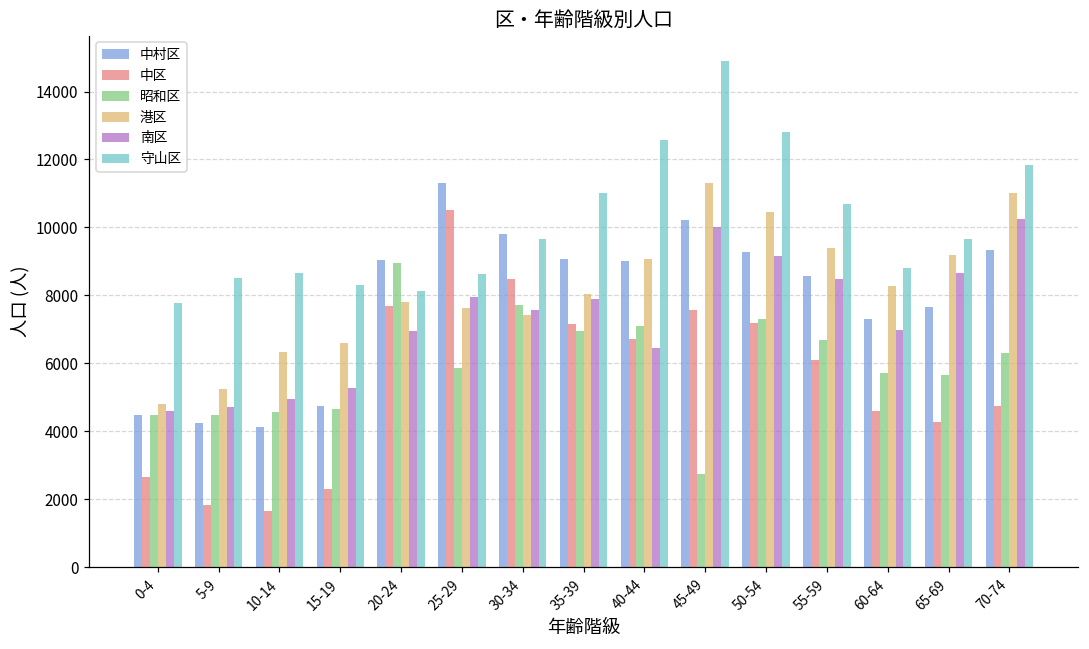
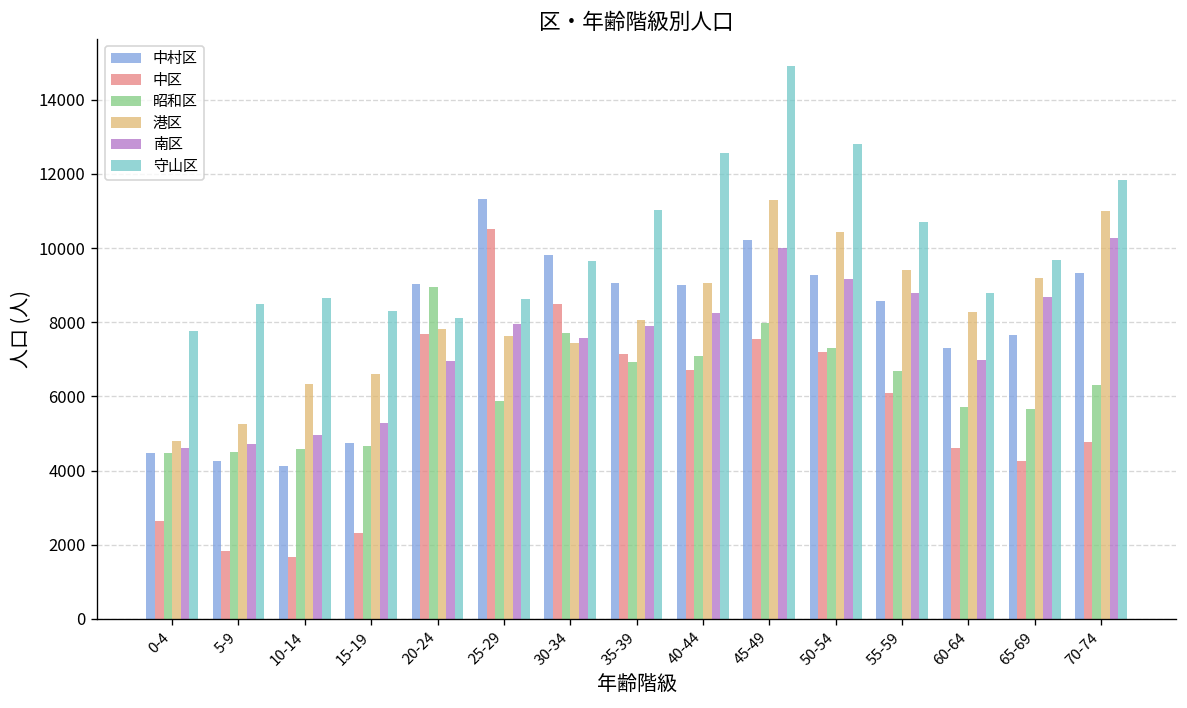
  {
    "昭和区": {
      "0-4": 4500,
      "5-9": 4500,
      "10-14": 4600,
      "15-19": 4700,
      "20-24": 9000,
      "25-29": 5900,
      "30-34": 7700,
      "35-39": 6900,
      "40-44": 7100,
-     "45-49": 2700,
+     "45-49": 8000,
      "50-54": 7300,
      "55-59": 6700,
      "60-64": 5700,
      "65-69": 5700,
      "70-74": 6300
    },
    "南区": {
      "0-4": 4600,
      "5-9": 4700,
      "10-14": 4900,
      "15-19": 5300,
      "20-24": 7000,
      "25-29": 8000,
      "30-34": 7600,
      "35-39": 7900,
-     "40-44": 6500,
+     "40-44": 8300,
      "45-49": 10000,
      "50-54": 9200,
-     "55-59": 8500,
+     "55-59": 8800,
      "60-64": 7000,
      "65-69": 8700,
      "70-74": 10300
    }
  }
